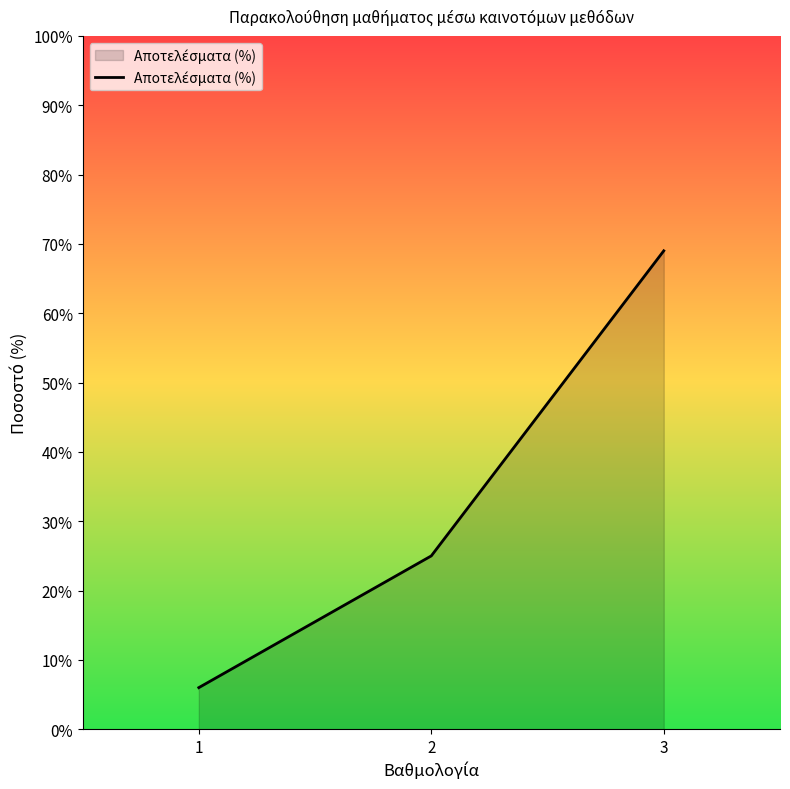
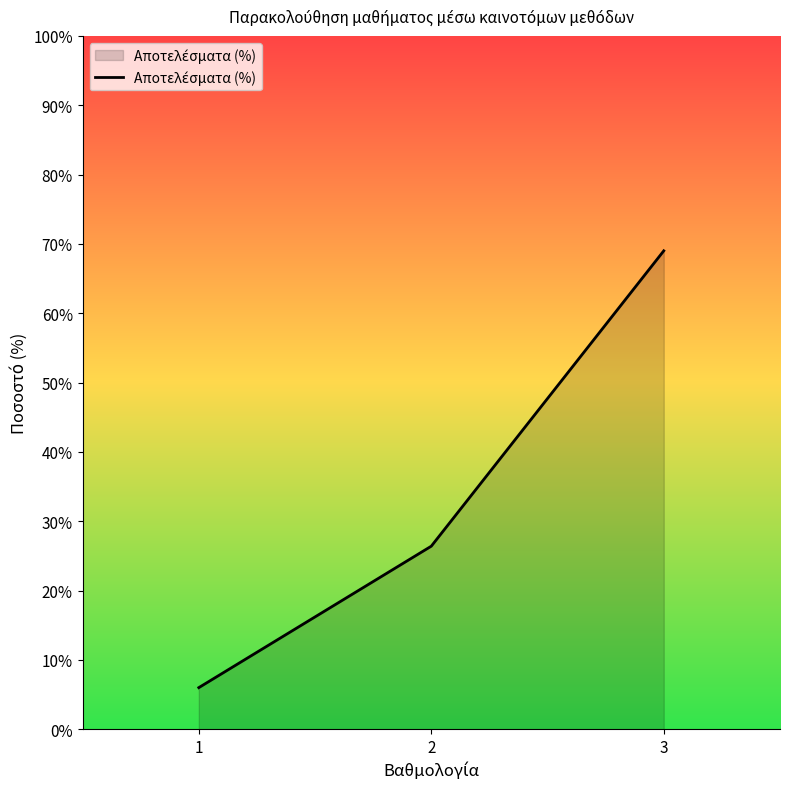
  {
    "1": "6%",
-   "2": "25%",
+   "2": "26%",
    "3": "69%"
  }
